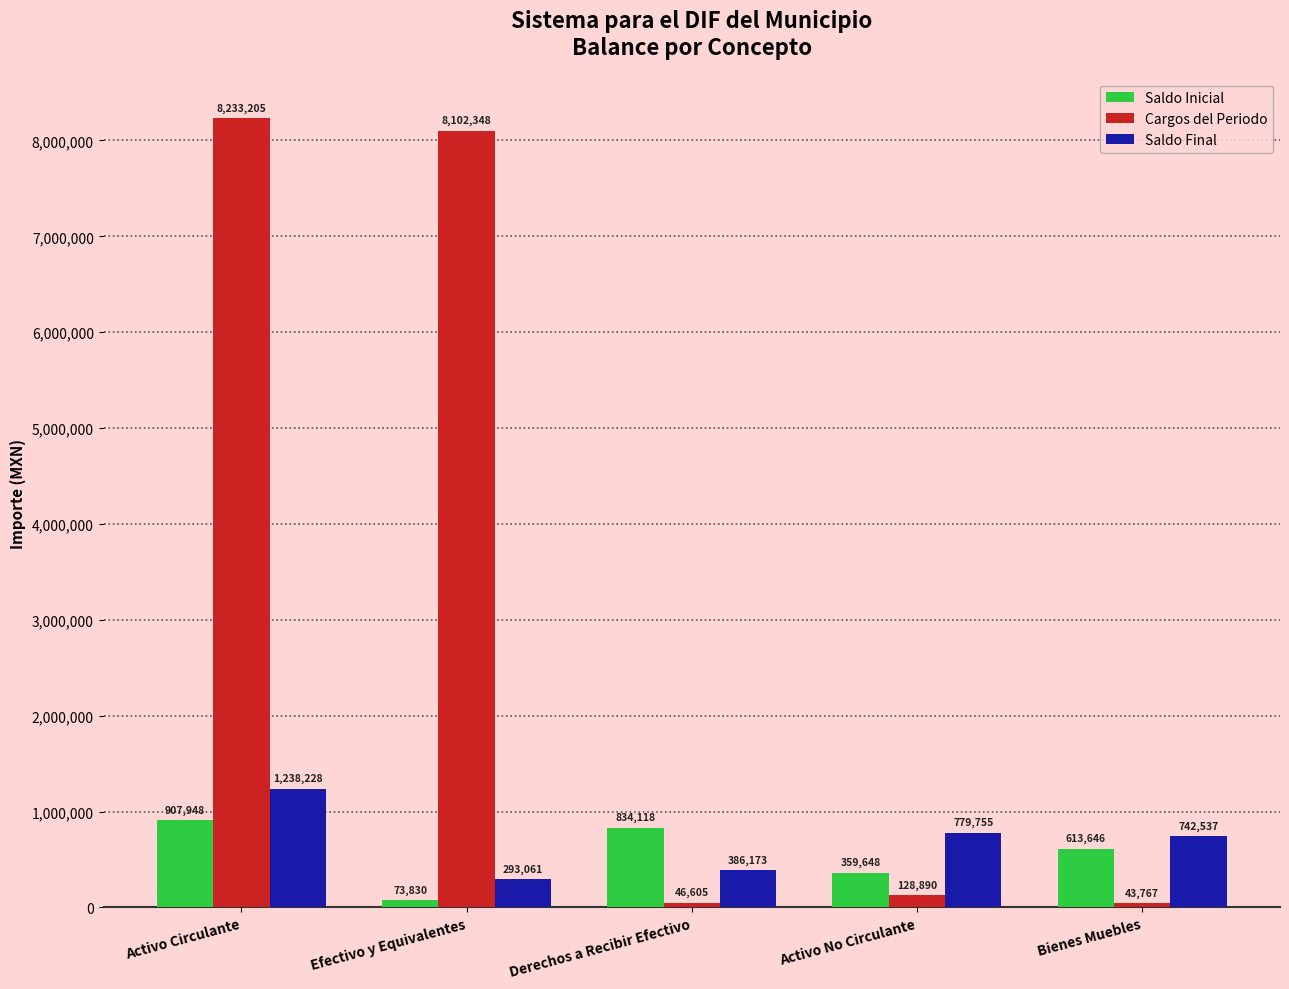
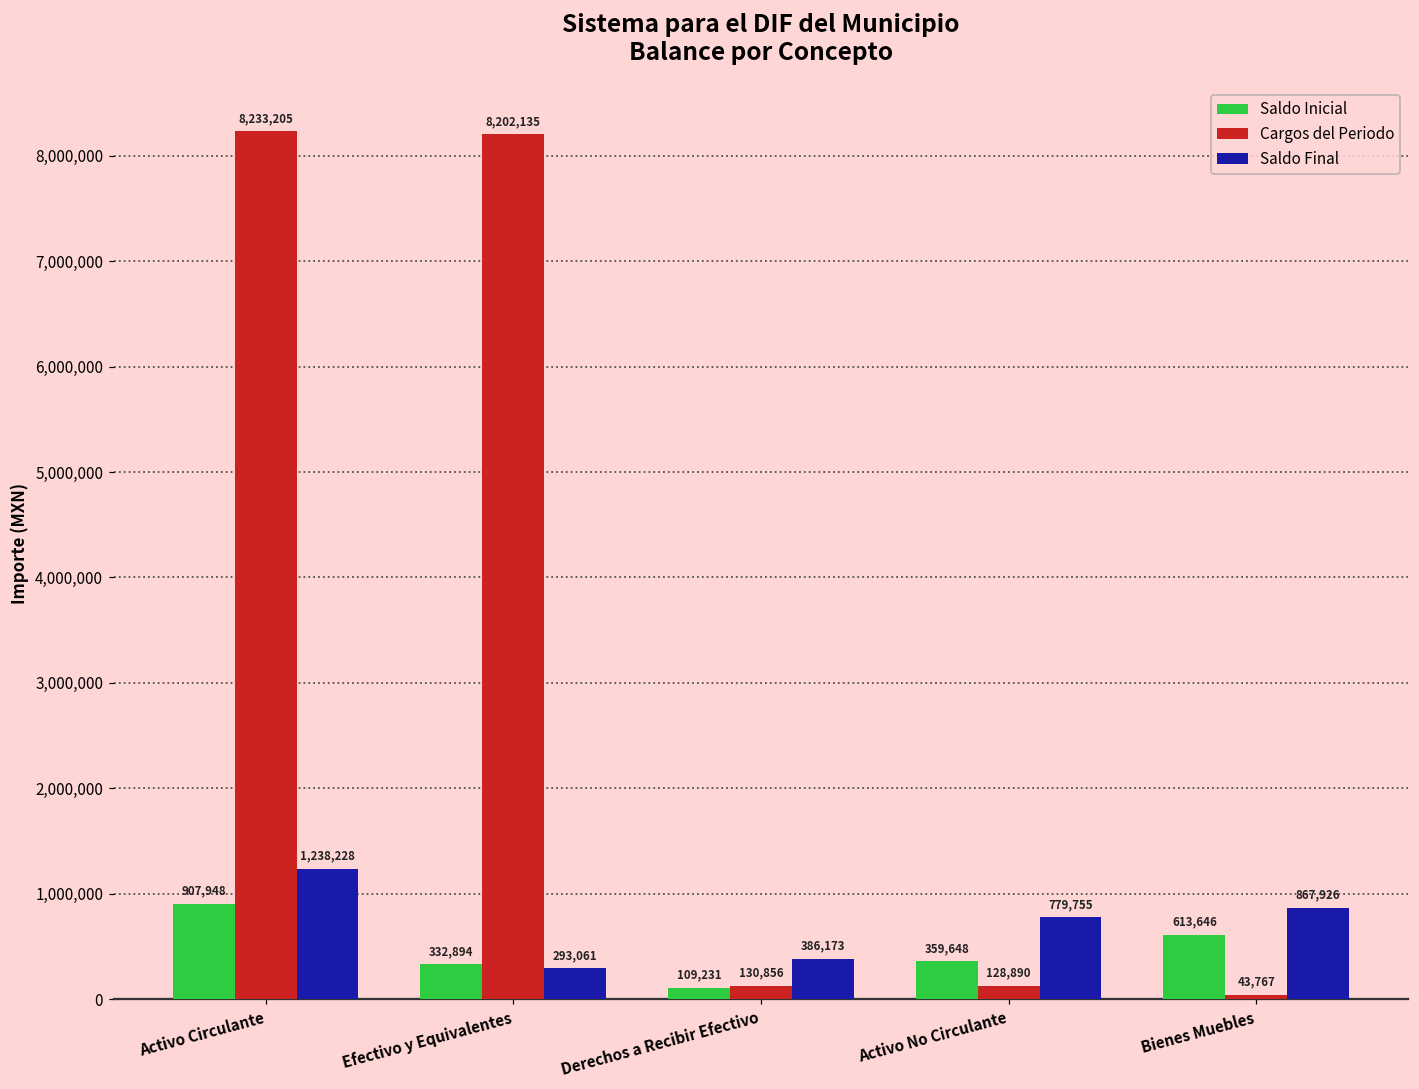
  {
    "Saldo Inicial": {
      "Activo Circulante": "907,948",
-     "Efectivo y Equivalentes": "73,830",
-     "Derechos a Recibir Efectivo": "834,118",
+     "Efectivo y Equivalentes": "332,894",
+     "Derechos a Recibir Efectivo": "109,231",
      "Activo No Circulante": "359,648",
      "Bienes Muebles": "613,646"
    },
    "Cargos del Periodo": {
      "Activo Circulante": "8,233,205",
-     "Efectivo y Equivalentes": "8,102,348",
-     "Derechos a Recibir Efectivo": "46,605",
+     "Efectivo y Equivalentes": "8,202,135",
+     "Derechos a Recibir Efectivo": "130,856",
      "Activo No Circulante": "128,890",
      "Bienes Muebles": "43,767"
    },
    "Saldo Final": {
      "Activo Circulante": "1,238,228",
      "Efectivo y Equivalentes": "293,061",
      "Derechos a Recibir Efectivo": "386,173",
      "Activo No Circulante": "779,755",
-     "Bienes Muebles": "742,537"
+     "Bienes Muebles": "867,926"
    }
  }
